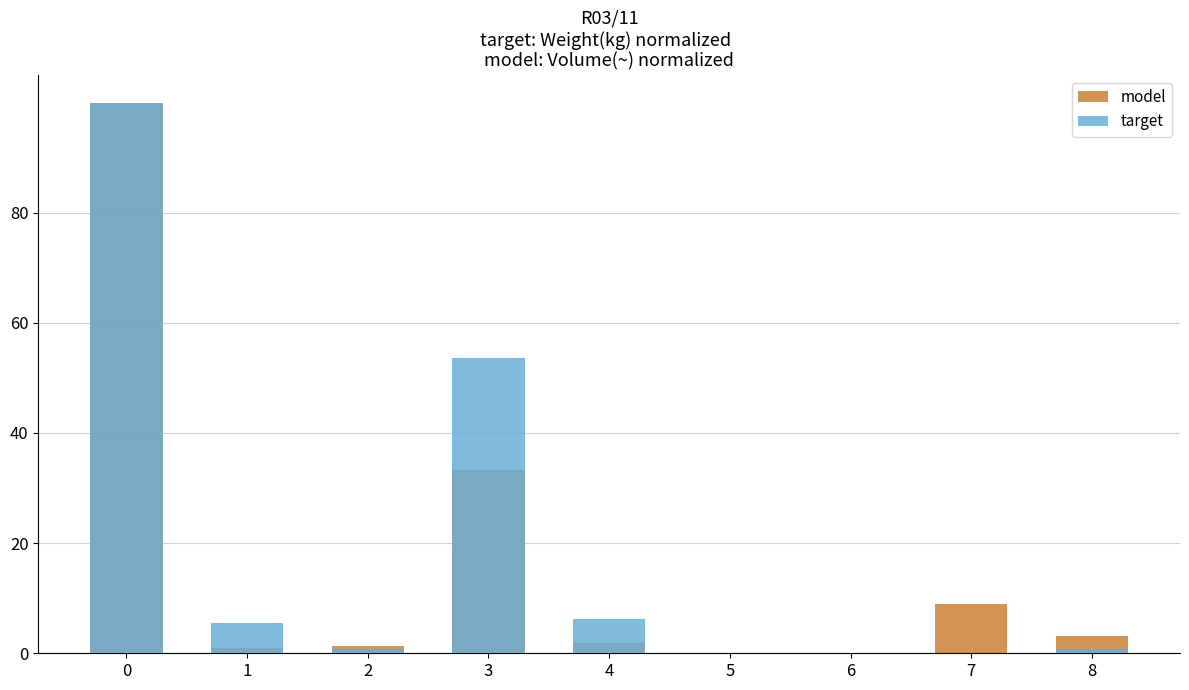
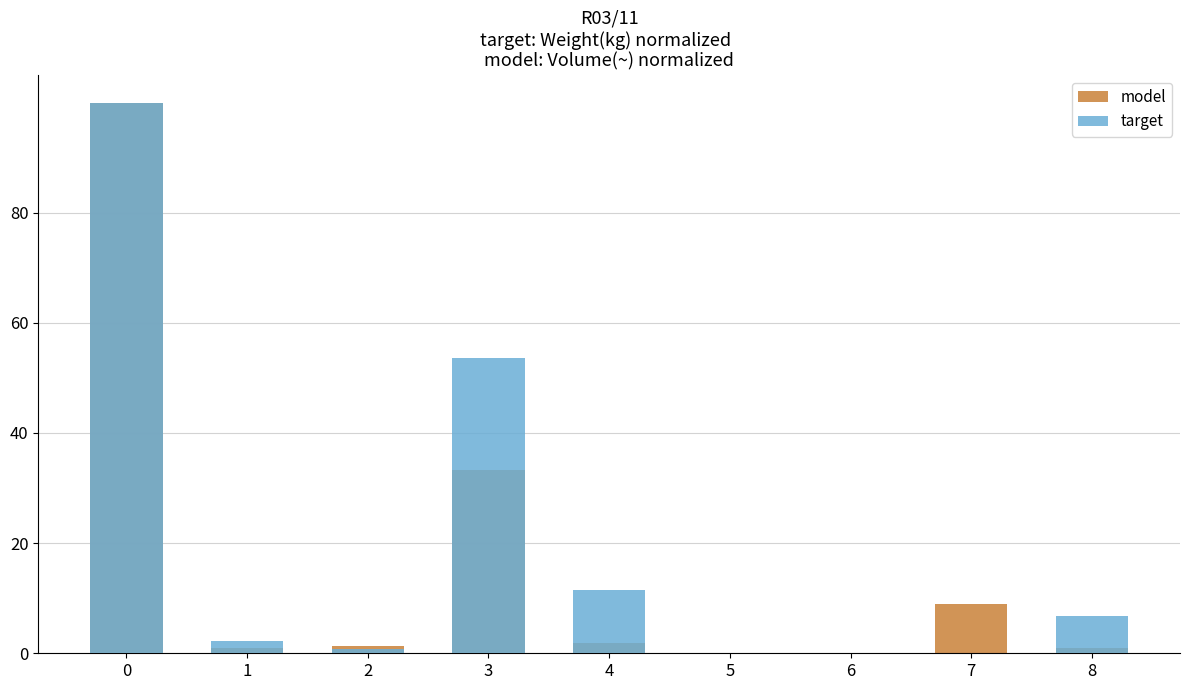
  {
    "model": {
      "0": 100,
      "2": 1,
      "7": 9,
-     "8": 3
+     "8": 1
    },
    "target": {
      "0": 100,
-     "1": 5,
+     "1": 2,
      "3": 54,
-     "4": 6,
-     "8": 1
+     "4": 11,
+     "8": 7
    }
  }
